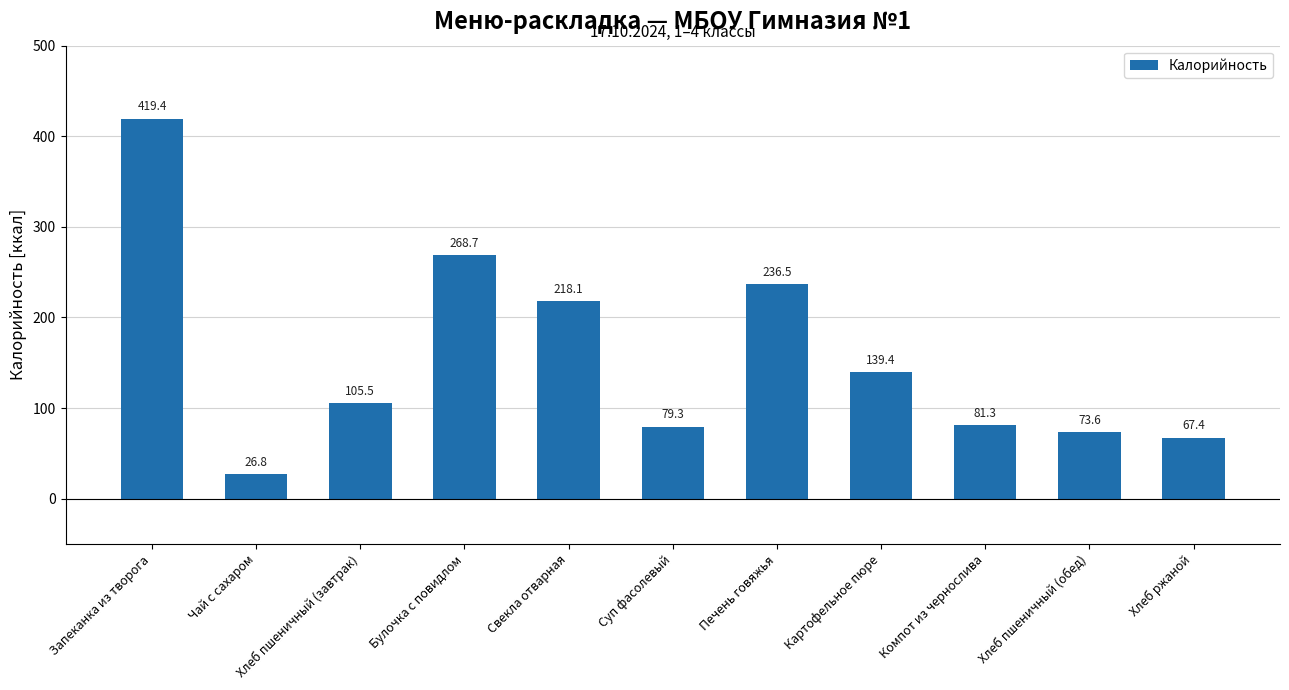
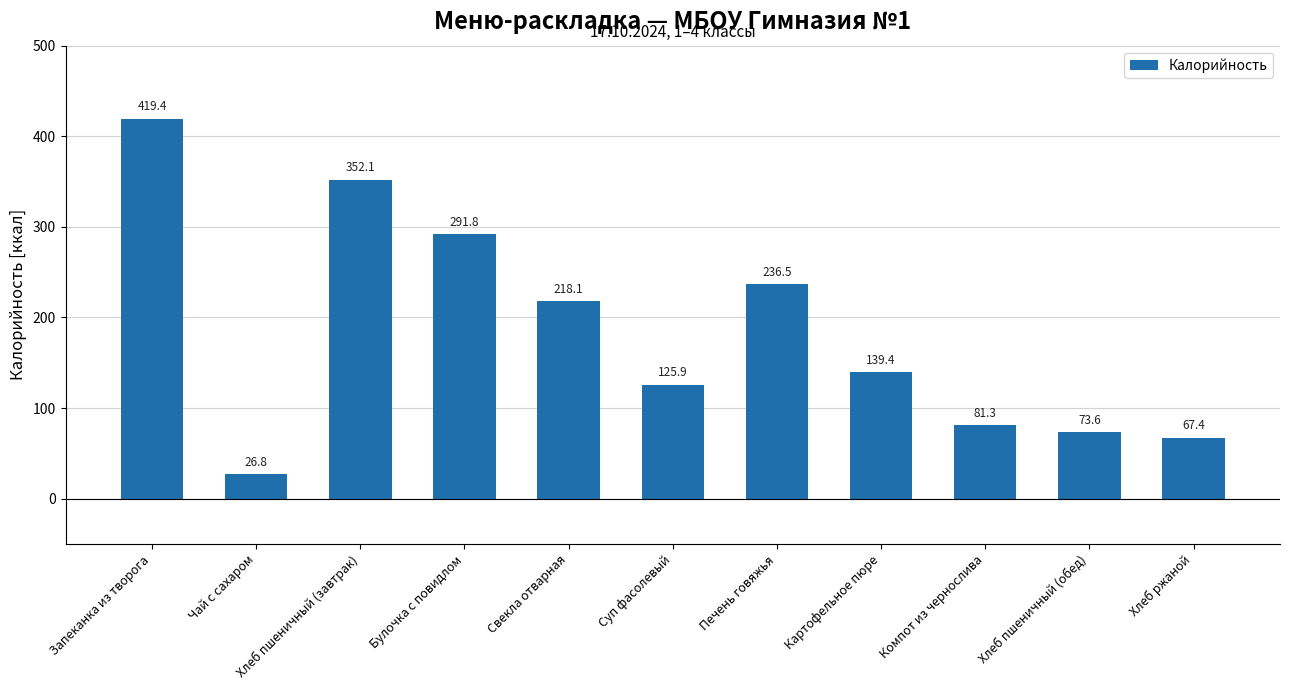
  {
    "Запеканка из творога": 419.4,
    "Чай с сахаром": 26.8,
-   "Хлеб пшеничный (завтрак)": 105.5,
-   "Булочка с повидлом": 268.7,
+   "Хлеб пшеничный (завтрак)": 352.1,
+   "Булочка с повидлом": 291.8,
    "Свекла отварная": 218.1,
-   "Суп фасолевый": 79.3,
+   "Суп фасолевый": 125.9,
    "Печень говяжья": 236.5,
    "Картофельное пюре": 139.4,
    "Компот из чернослива": 81.3,
    "Хлеб пшеничный (обед)": 73.6,
    "Хлеб ржаной": 67.4
  }
